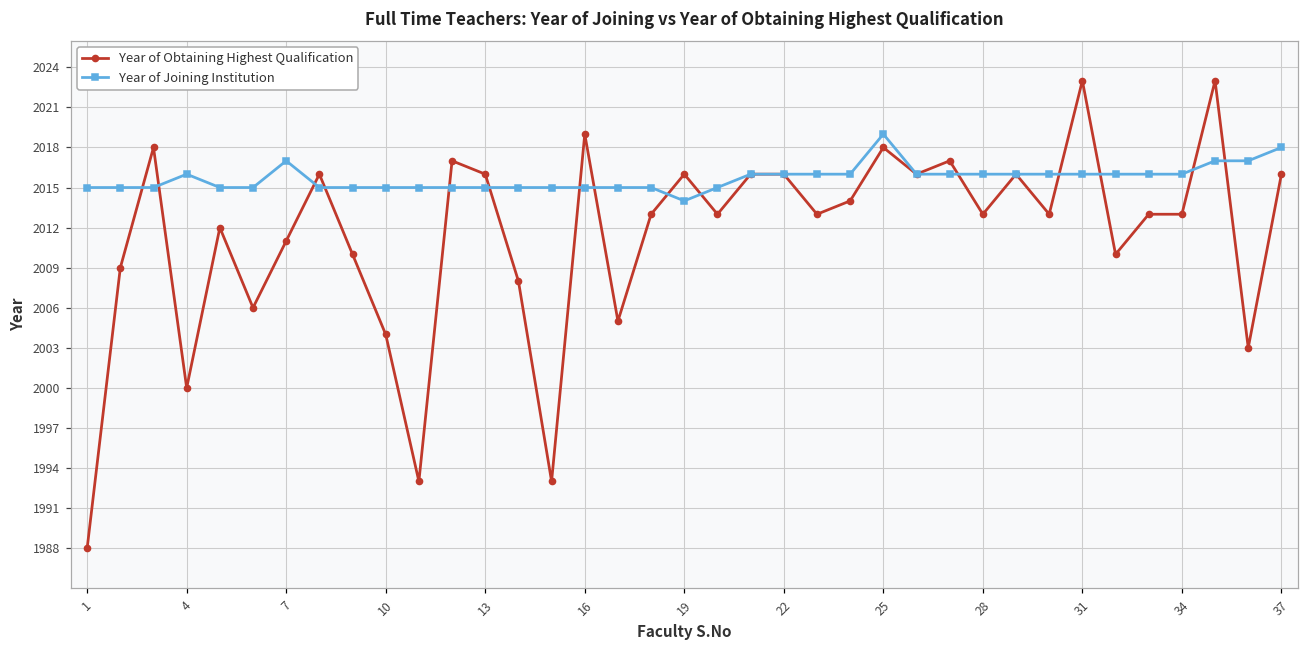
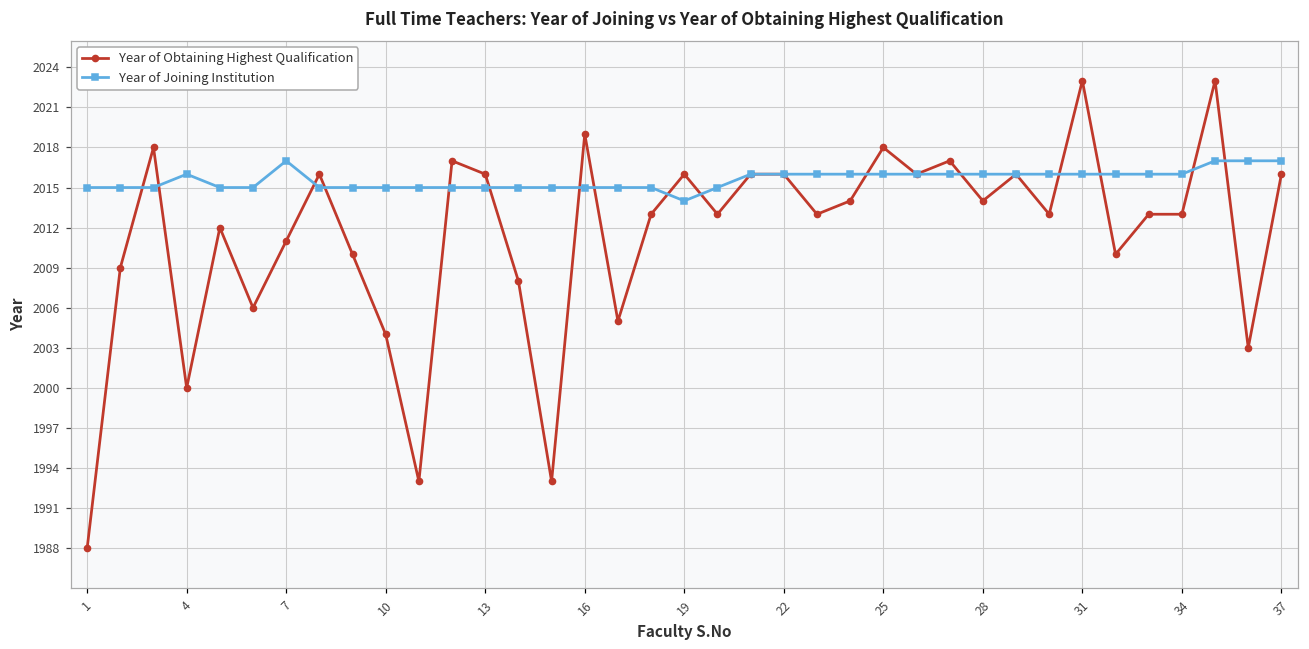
  {
    "Year of Obtaining Highest Qualification": {
      "1": 1988,
      "4": 2000,
      "7": 2011,
      "10": 2004,
      "13": 2016,
      "16": 2019,
      "19": 2016,
      "25": 2018,
-     "28": 2013,
+     "28": 2014,
      "31": 2023,
      "34": 2013,
      "37": 2016
    },
    "Year of Joining Institution": {
      "1": 2015,
      "4": 2016,
      "7": 2017,
      "10": 2015,
      "13": 2015,
      "16": 2015,
      "19": 2014,
-     "25": 2019,
+     "25": 2016,
      "28": 2016,
      "31": 2016,
      "34": 2016,
-     "37": 2018
+     "37": 2017
    }
  }
